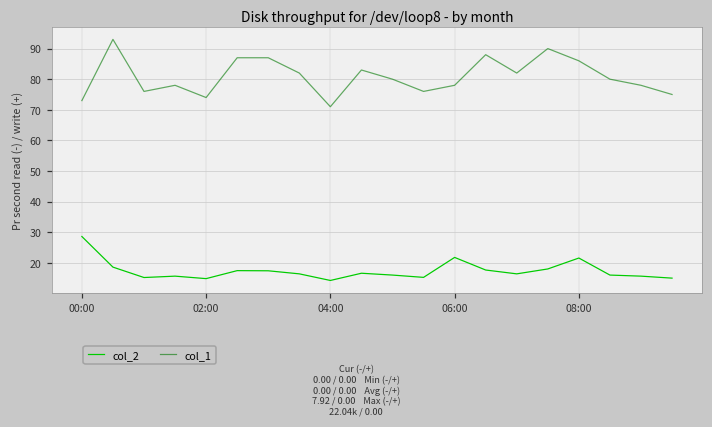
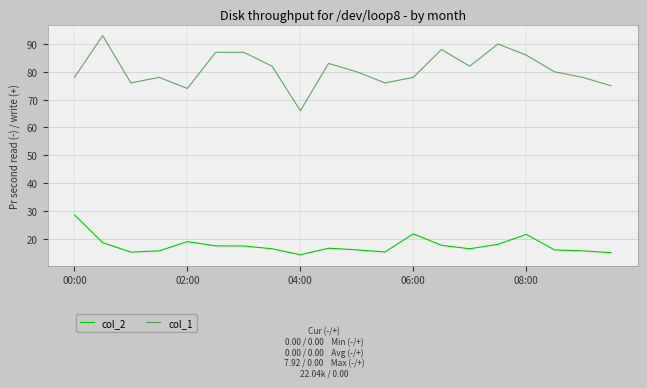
  {
    "col_2": {
      "00:00": 29,
-     "02:00": 15,
+     "02:00": 19,
      "04:00": 14,
      "06:00": 22,
      "08:00": 22
    },
    "col_1": {
-     "00:00": 73,
+     "00:00": 78,
      "02:00": 74,
-     "04:00": 71,
+     "04:00": 66,
      "06:00": 78,
      "08:00": 86
    }
  }
